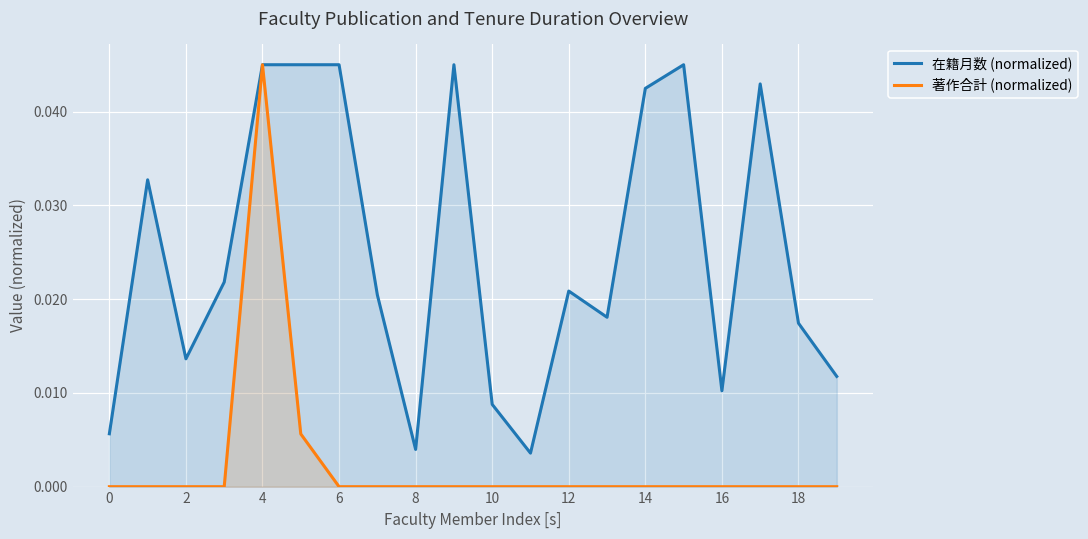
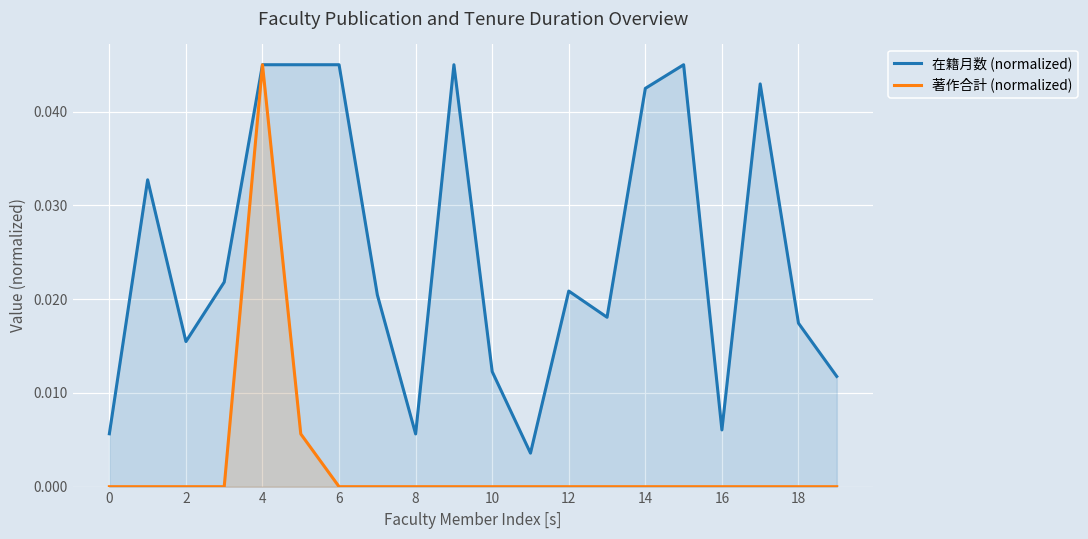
  {
    "在籍月数 (normalized)": {
      "0": 0.006,
-     "2": 0.014,
+     "2": 0.015,
      "6": 0.045,
-     "8": 0.004,
-     "10": 0.009,
+     "8": 0.006,
+     "10": 0.012,
      "12": 0.021,
      "14": 0.042,
-     "16": 0.010,
+     "16": 0.006,
      "18": 0.017
    },
    "著作合計 (normalized)": {
      "0": 0.000,
      "2": 0.000,
      "6": 0.000,
      "8": 0.000,
      "10": 0.000,
      "12": 0.000,
      "14": 0.000,
      "16": 0.000,
      "18": 0.000
    }
  }
